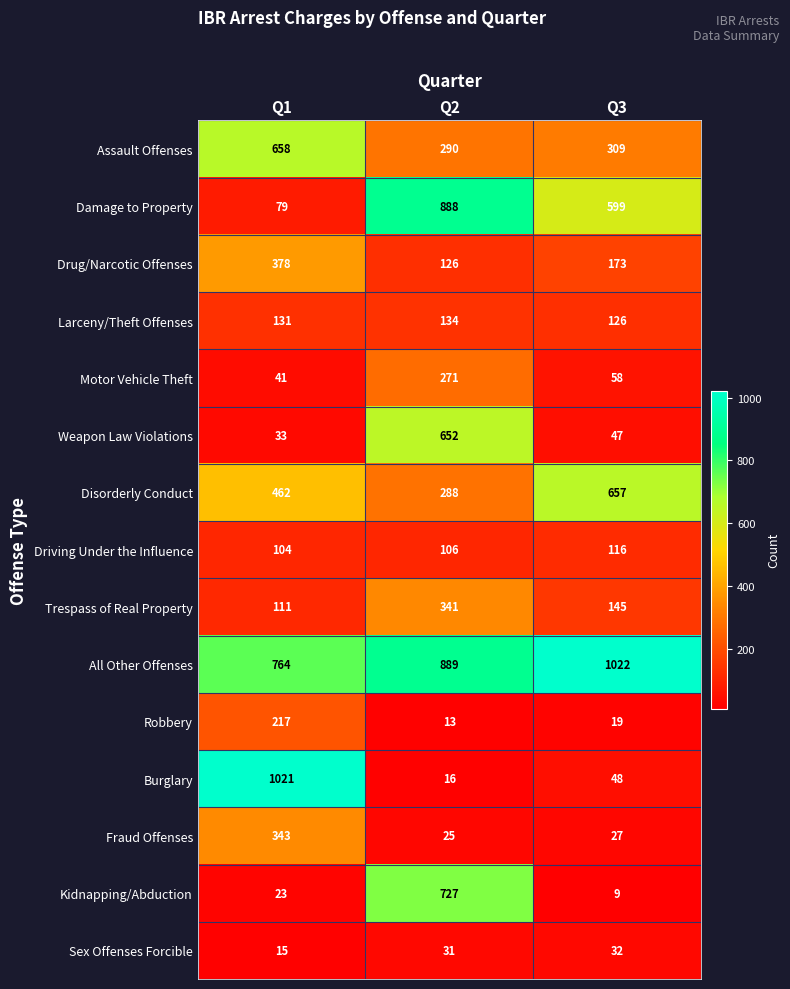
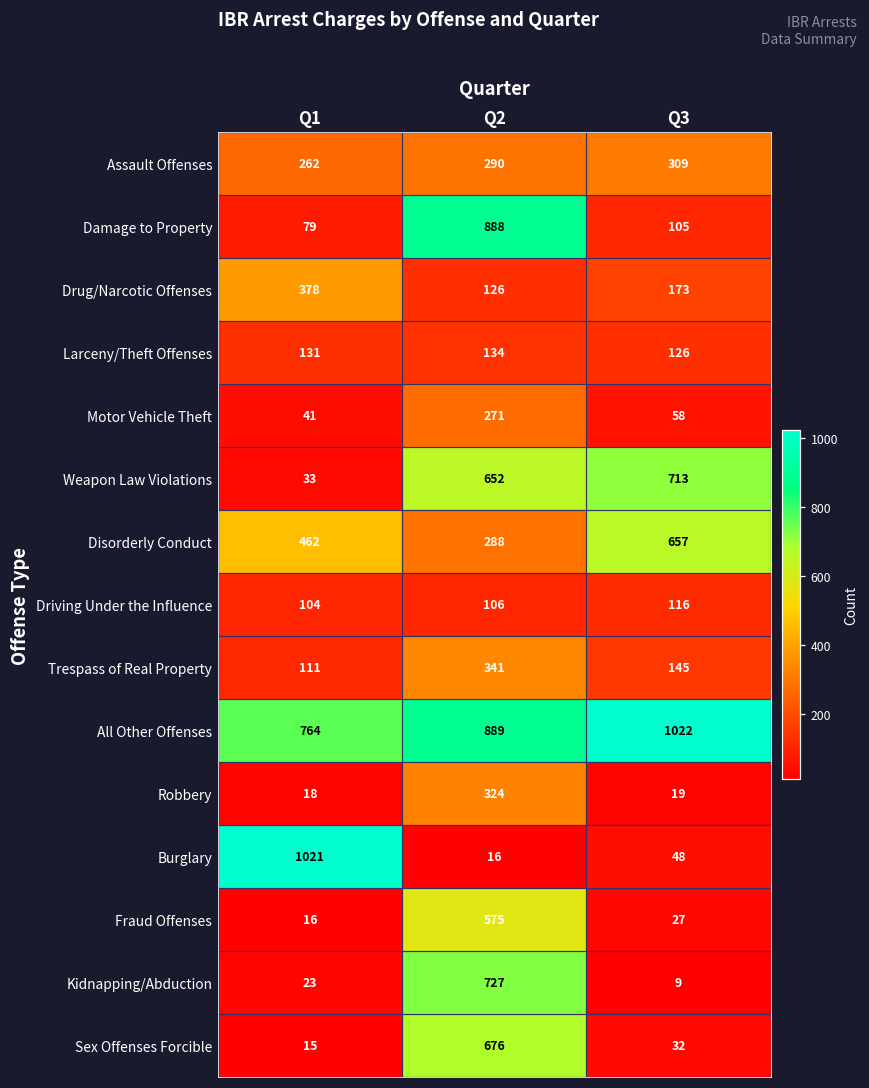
  {
    "Assault Offenses": {
-     "Q1": 658,
+     "Q1": 262,
      "Q2": 290,
      "Q3": 309
    },
    "Damage to Property": {
      "Q1": 79,
      "Q2": 888,
-     "Q3": 599
+     "Q3": 105
    },
    "Drug/Narcotic Offenses": {
      "Q1": 378,
      "Q2": 126,
      "Q3": 173
    },
    "Larceny/Theft Offenses": {
      "Q1": 131,
      "Q2": 134,
      "Q3": 126
    },
    "Motor Vehicle Theft": {
      "Q1": 41,
      "Q2": 271,
      "Q3": 58
    },
    "Weapon Law Violations": {
      "Q1": 33,
      "Q2": 652,
-     "Q3": 47
+     "Q3": 713
    },
    "Disorderly Conduct": {
      "Q1": 462,
      "Q2": 288,
      "Q3": 657
    },
    "Driving Under the Influence": {
      "Q1": 104,
      "Q2": 106,
      "Q3": 116
    },
    "Trespass of Real Property": {
      "Q1": 111,
      "Q2": 341,
      "Q3": 145
    },
    "All Other Offenses": {
      "Q1": 764,
      "Q2": 889,
      "Q3": 1022
    },
    "Robbery": {
-     "Q1": 217,
-     "Q2": 13,
+     "Q1": 18,
+     "Q2": 324,
      "Q3": 19
    },
    "Burglary": {
      "Q1": 1021,
      "Q2": 16,
      "Q3": 48
    },
    "Fraud Offenses": {
-     "Q1": 343,
-     "Q2": 25,
+     "Q1": 16,
+     "Q2": 575,
      "Q3": 27
    },
    "Kidnapping/Abduction": {
      "Q1": 23,
      "Q2": 727,
      "Q3": 9
    },
    "Sex Offenses Forcible": {
      "Q1": 15,
-     "Q2": 31,
+     "Q2": 676,
      "Q3": 32
    }
  }
